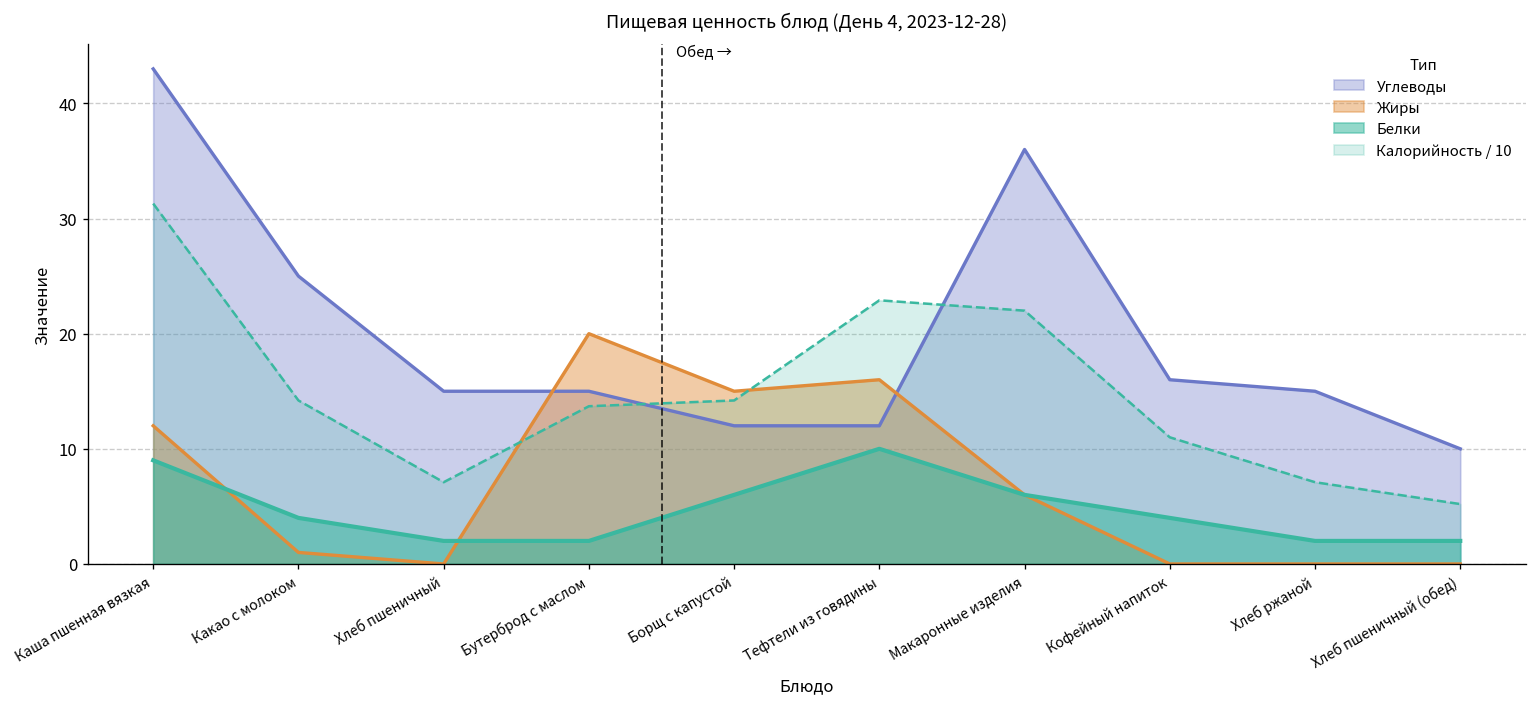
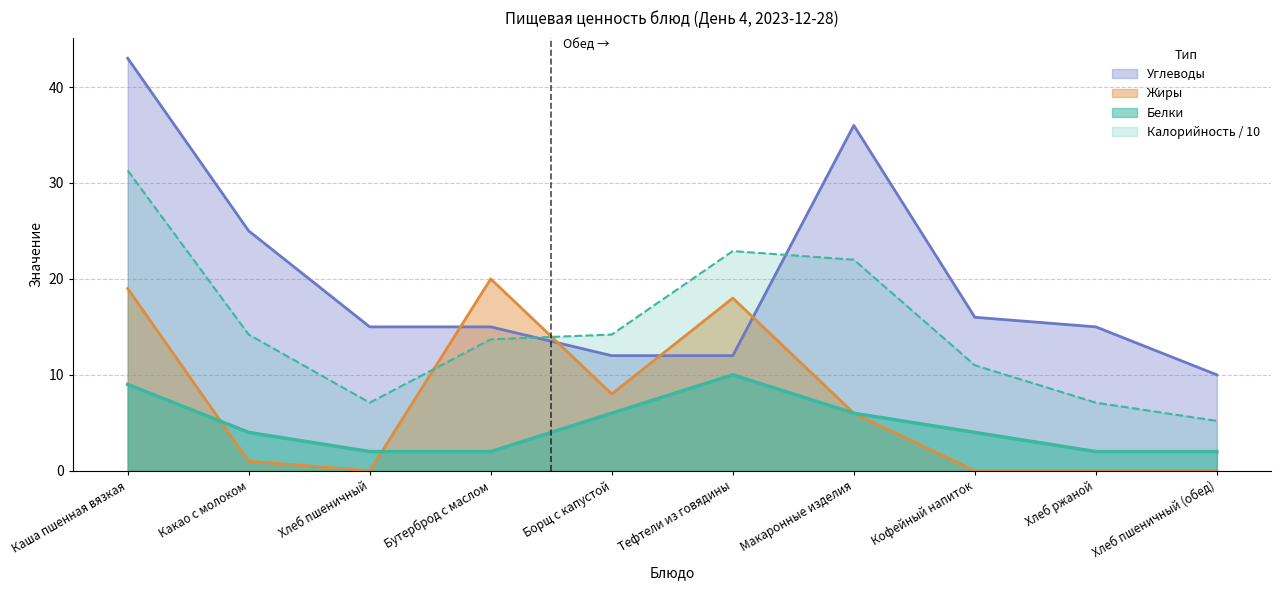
  {
    "Жиры": {
-     "Каша пшенная вязкая": 12,
+     "Каша пшенная вязкая": 19,
      "Какао с молоком": 1,
      "Хлеб пшеничный": 0,
      "Бутерброд с маслом": 20,
-     "Борщ с капустой": 15,
-     "Тефтели из говядины": 16,
+     "Борщ с капустой": 8,
+     "Тефтели из говядины": 18,
      "Кофейный напиток": 0,
      "Хлеб ржаной": 0,
      "Хлеб пшеничный (обед)": 0
    }
  }
